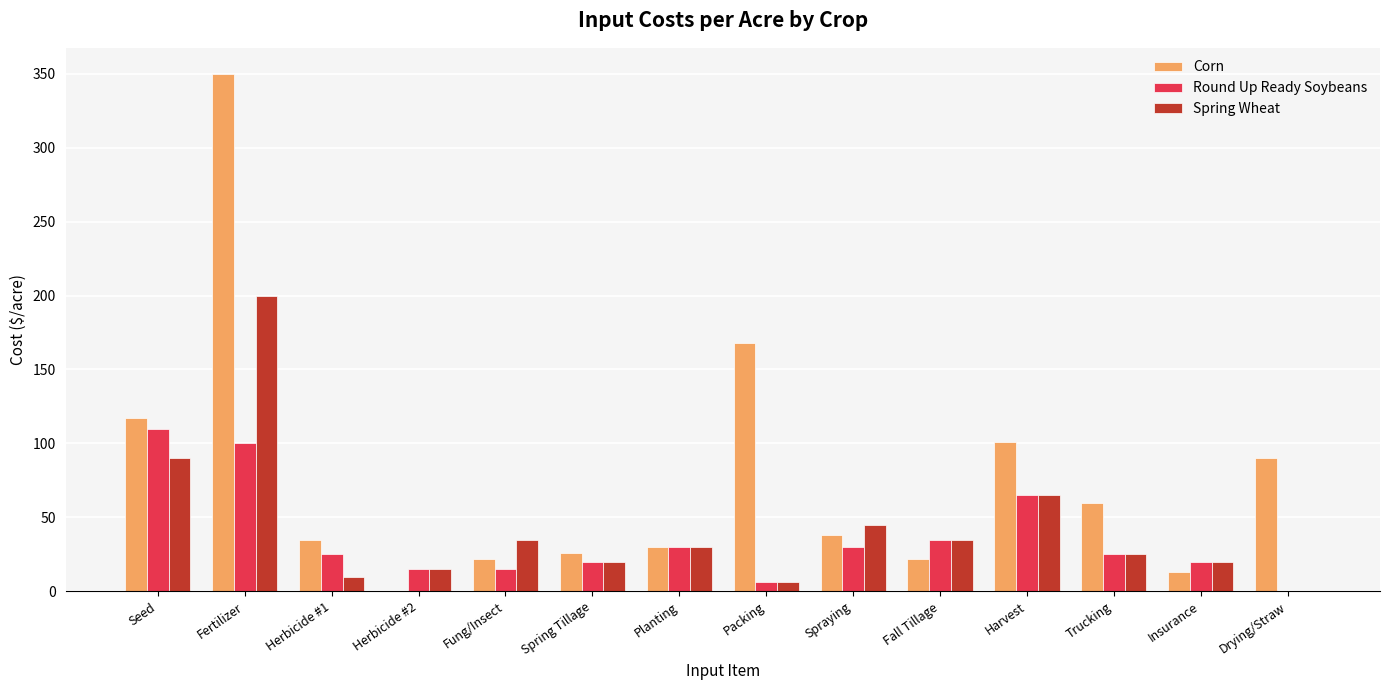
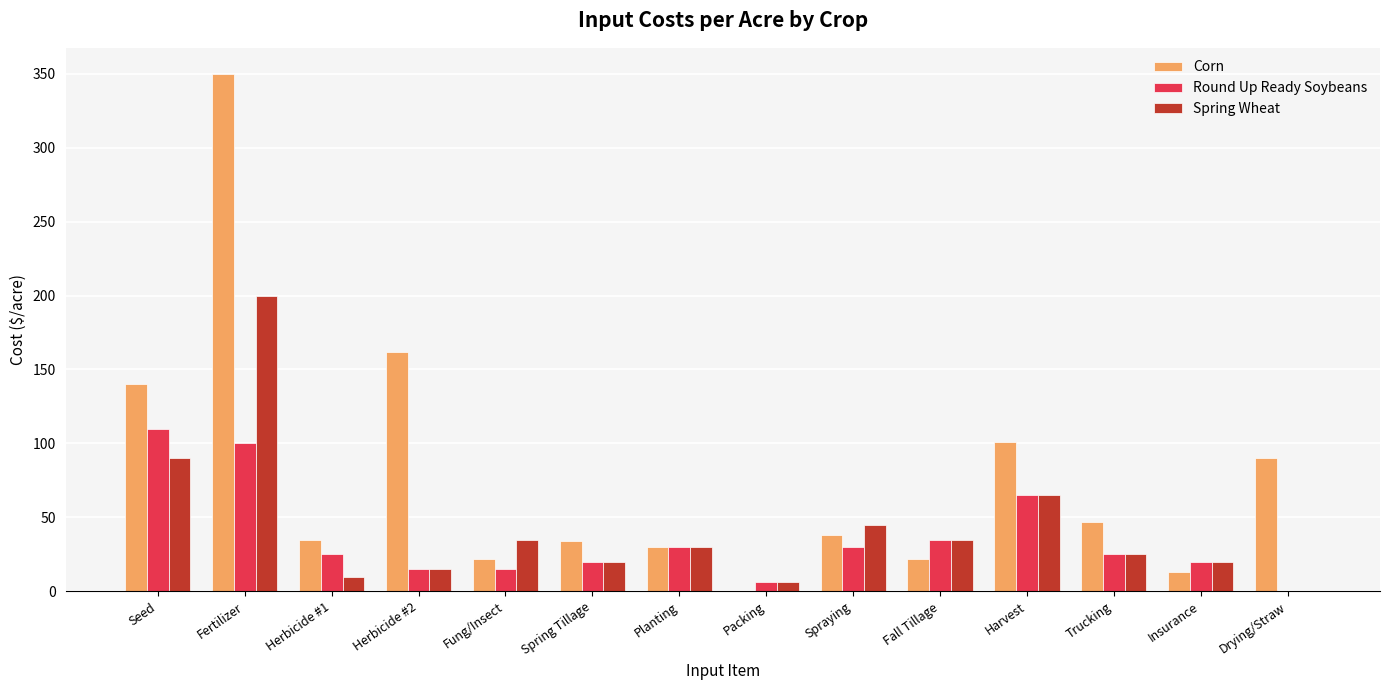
  {
    "Corn": {
-     "Seed": 117,
+     "Seed": 140,
      "Fertilizer": 350,
      "Herbicide #1": 35,
-     "Herbicide #2": 0,
+     "Herbicide #2": 162,
      "Fung/Insect": 22,
-     "Spring Tillage": 26,
+     "Spring Tillage": 34,
      "Planting": 30,
-     "Packing": 168,
+     "Packing": 0,
      "Spraying": 38,
      "Fall Tillage": 22,
      "Harvest": 101,
-     "Trucking": 60,
+     "Trucking": 47,
      "Insurance": 13,
      "Drying/Straw": 90
    }
  }
